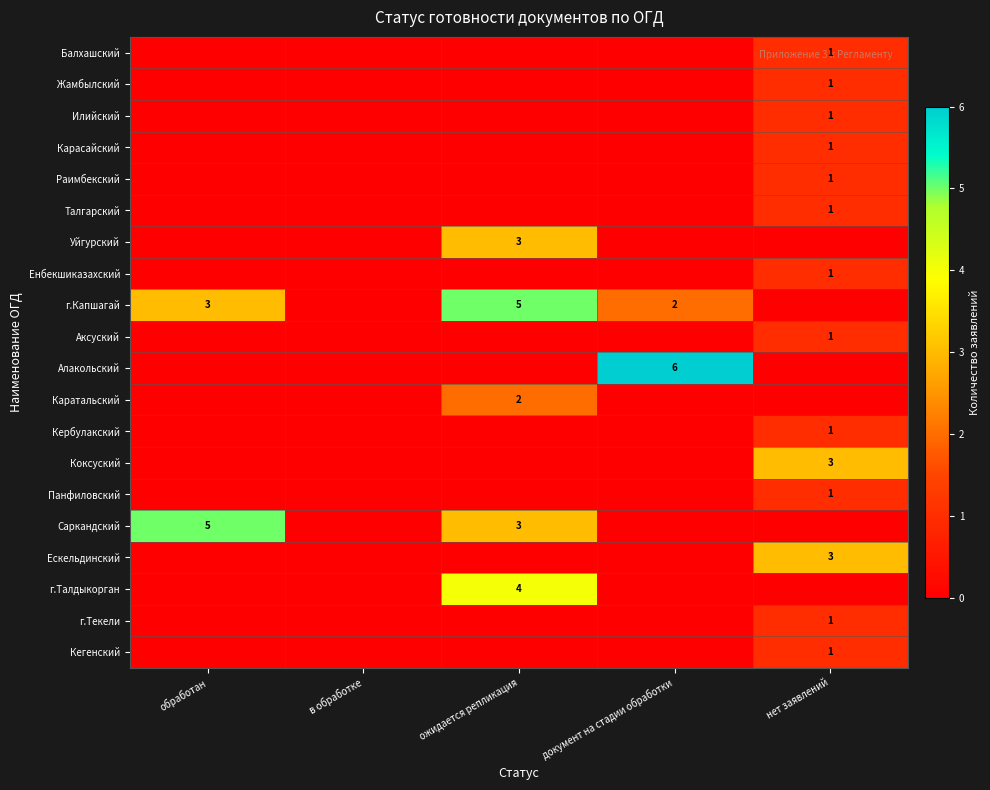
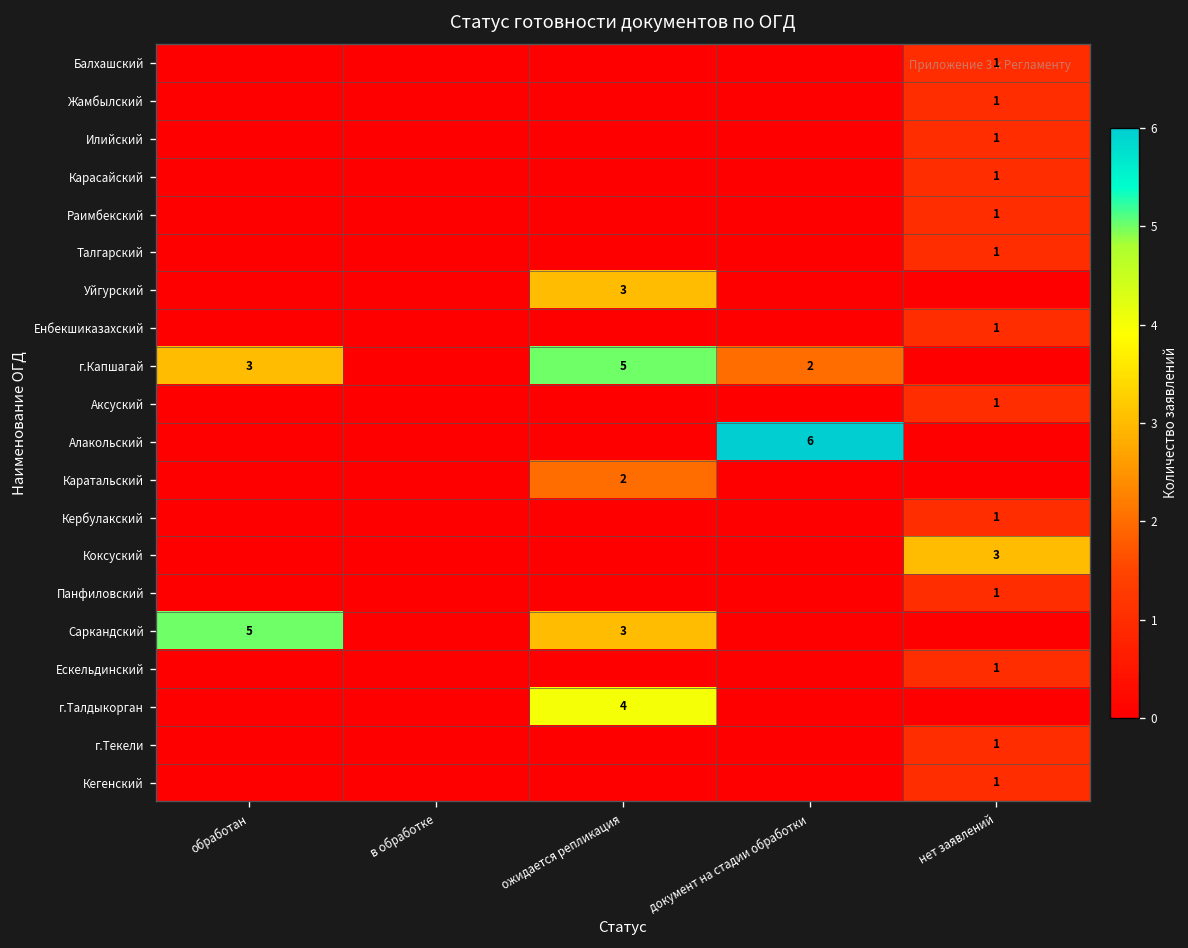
  {
    "Балхашский": {
      "нет заявлений": 3
    },
    "Жамбылский": {
      "нет заявлений": 1
    },
    "Илийский": {
      "нет заявлений": 1
    },
    "Карасайский": {
      "нет заявлений": 1
    },
    "Раимбекский": {
      "нет заявлений": 1
    },
    "Талгарский": {
      "нет заявлений": 1
    },
    "Уйгурский": {
      "ожидается репликация": 3
    },
    "Енбекшиказахский": {
      "нет заявлений": 1
    },
    "г.Капшагай": {
      "обработан": 3,
      "ожидается репликация": 5,
      "документ на стадии обработки": 2
    },
    "Аксуский": {
      "нет заявлений": 1
    },
    "Алакольский": {
      "документ на стадии обработки": 6
    },
    "Каратальский": {
      "ожидается репликация": 2
    },
    "Кербулакский": {
      "нет заявлений": 1
    },
    "Коксуский": {
      "нет заявлений": 3
    },
    "Панфиловский": {
      "нет заявлений": 1
    },
    "Саркандский": {
      "обработан": 5,
      "ожидается репликация": 3
    },
    "Ескельдинский": {
-     "нет заявлений": 3
+     "нет заявлений": 1
    },
    "г.Талдыкорган": {
      "ожидается репликация": 4
    },
    "г.Текели": {
      "нет заявлений": 1
    },
    "Кегенский": {
      "нет заявлений": 1
    }
  }
